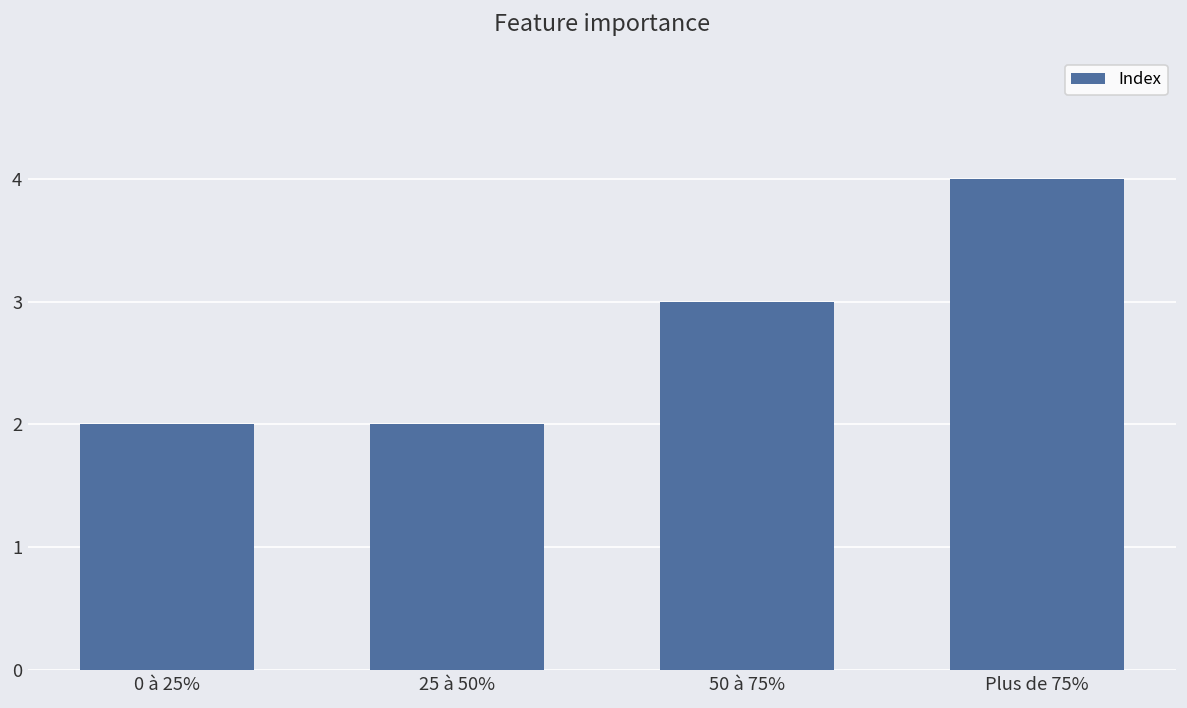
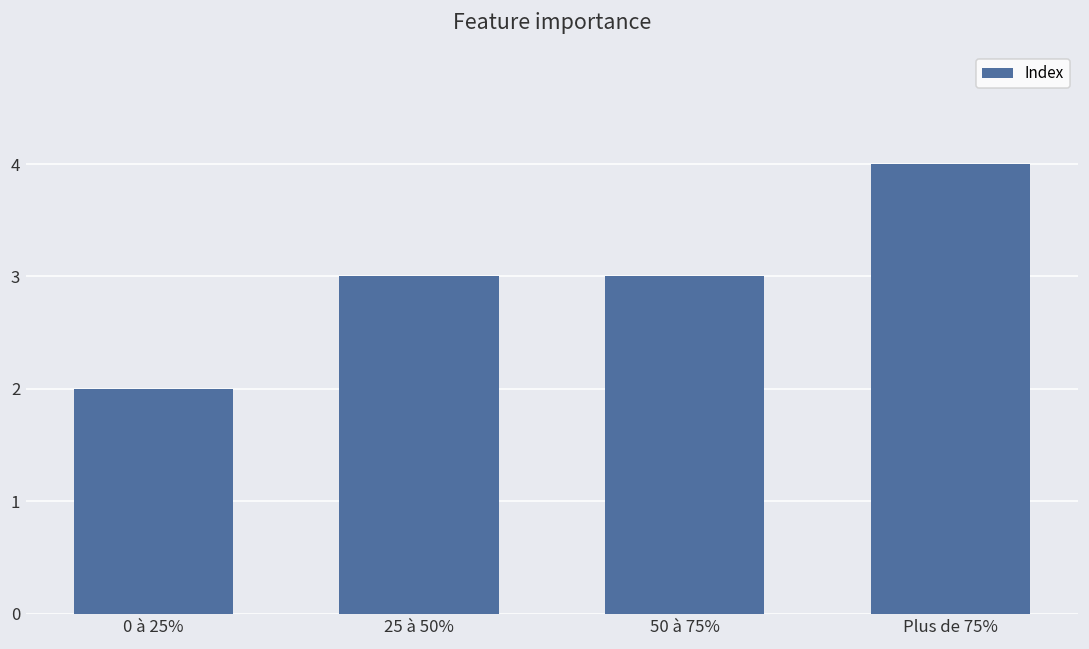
  {
    "0 à 25%": 2,
-   "25 à 50%": 2,
+   "25 à 50%": 3,
    "50 à 75%": 3,
    "Plus de 75%": 4
  }
